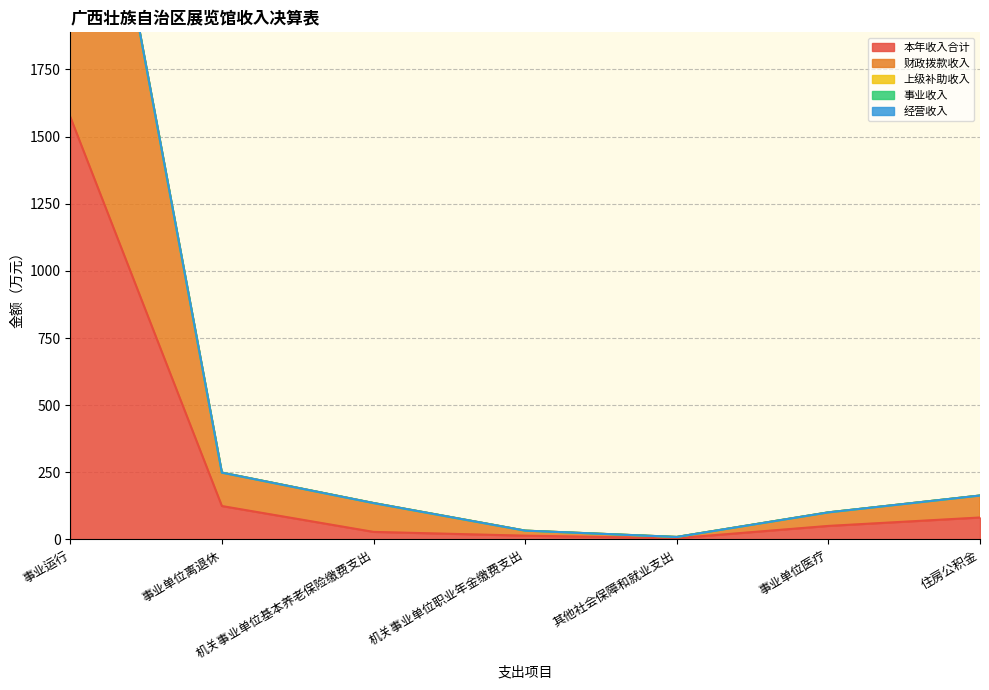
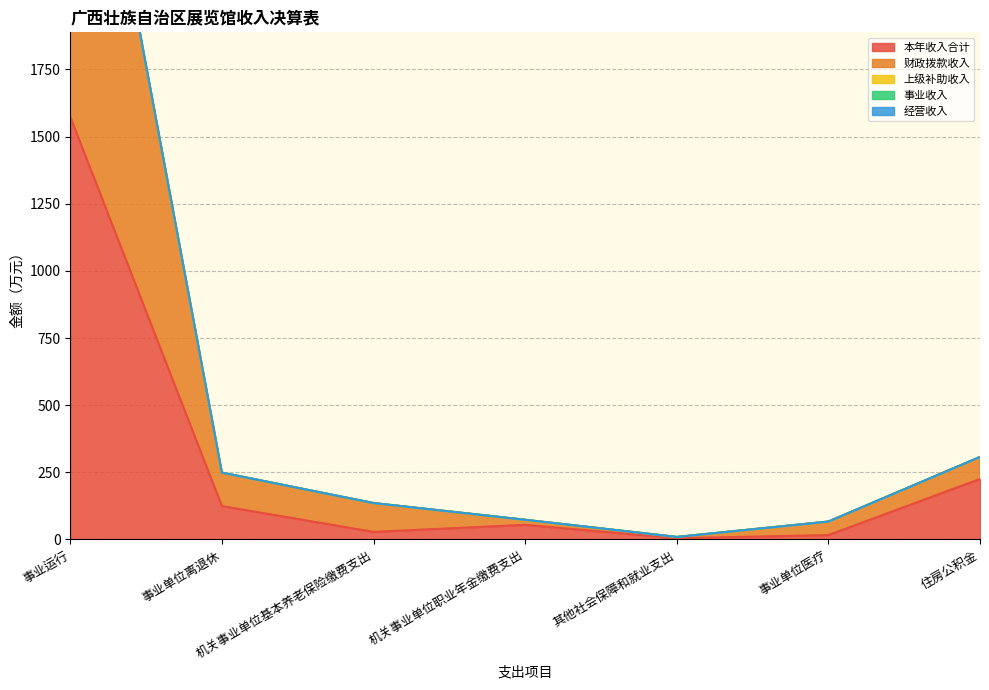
  {
    "本年收入合计": {
      "事业运行": 1570,
      "事业单位离退休": 120,
      "机关事业单位基本养老保险缴费支出": 30,
-     "机关事业单位职业年金缴费支出": 10,
-     "事业单位医疗": 50,
-     "住房公积金": 80
+     "机关事业单位职业年金缴费支出": 50,
+     "事业单位医疗": 20,
+     "住房公积金": 230
    }
  }
